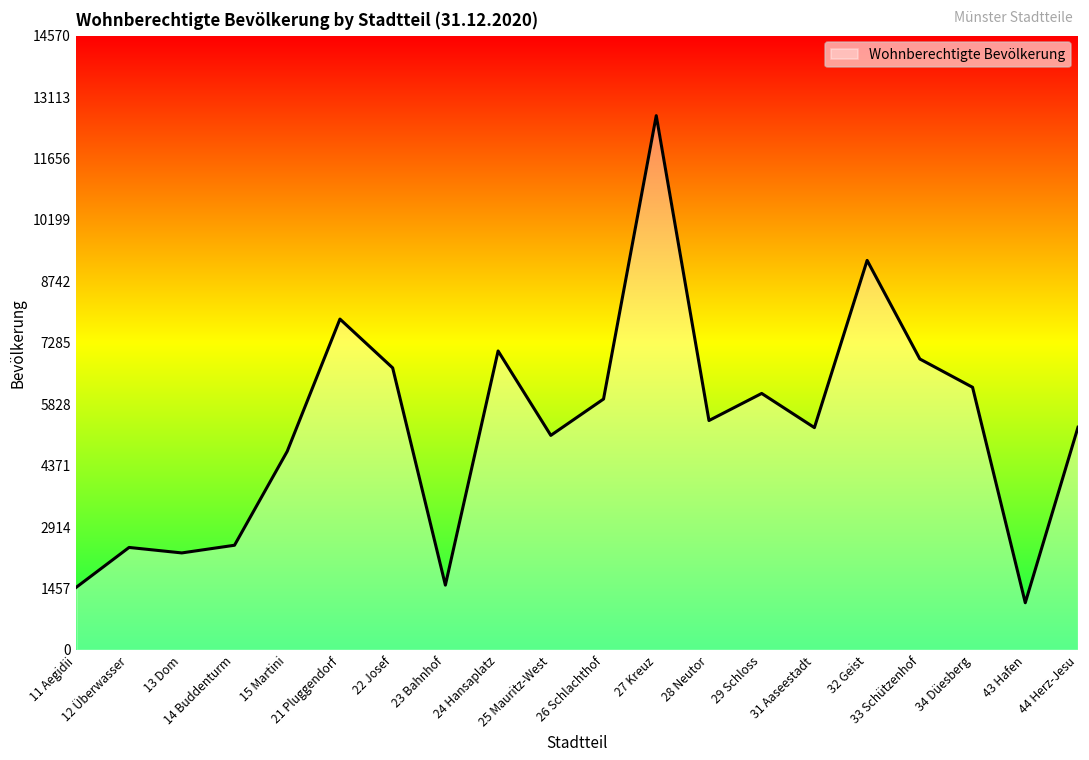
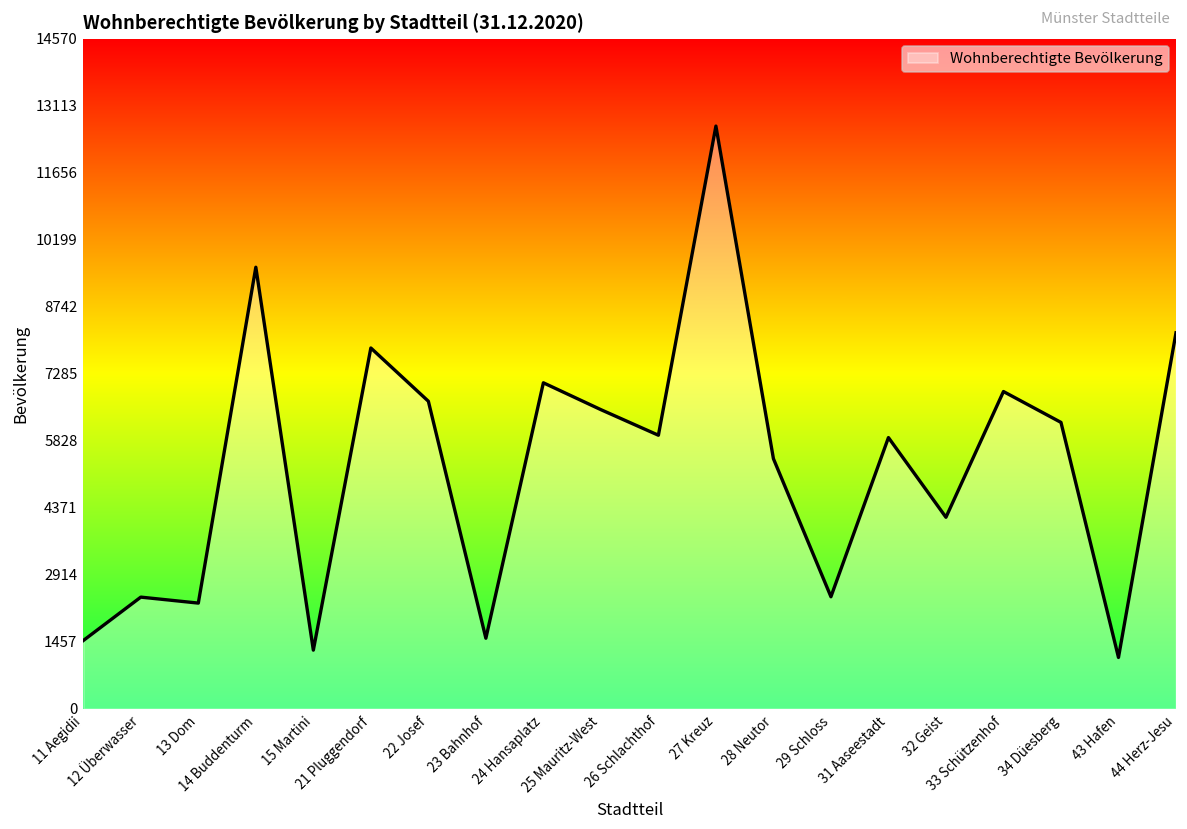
  {
    "11 Aegidii": 1500,
    "12 Überwasser": 2400,
    "13 Dom": 2300,
-   "14 Buddenturm": 2500,
-   "15 Martini": 4700,
+   "14 Buddenturm": 9600,
+   "15 Martini": 1300,
    "21 Pluggendorf": 7800,
    "22 Josef": 6700,
    "23 Bahnhof": 1500,
    "24 Hansaplatz": 7100,
-   "25 Mauritz-West": 5100,
+   "25 Mauritz-West": 6500,
    "26 Schlachthof": 5900,
    "27 Kreuz": 12700,
    "28 Neutor": 5400,
-   "29 Schloss": 6100,
-   "31 Aaseestadt": 5300,
-   "32 Geist": 9200,
+   "29 Schloss": 2400,
+   "31 Aaseestadt": 5900,
+   "32 Geist": 4200,
    "33 Schützenhof": 6900,
    "34 Düesberg": 6200,
    "43 Hafen": 1100,
-   "44 Herz-Jesu": 5300
+   "44 Herz-Jesu": 8200
  }
